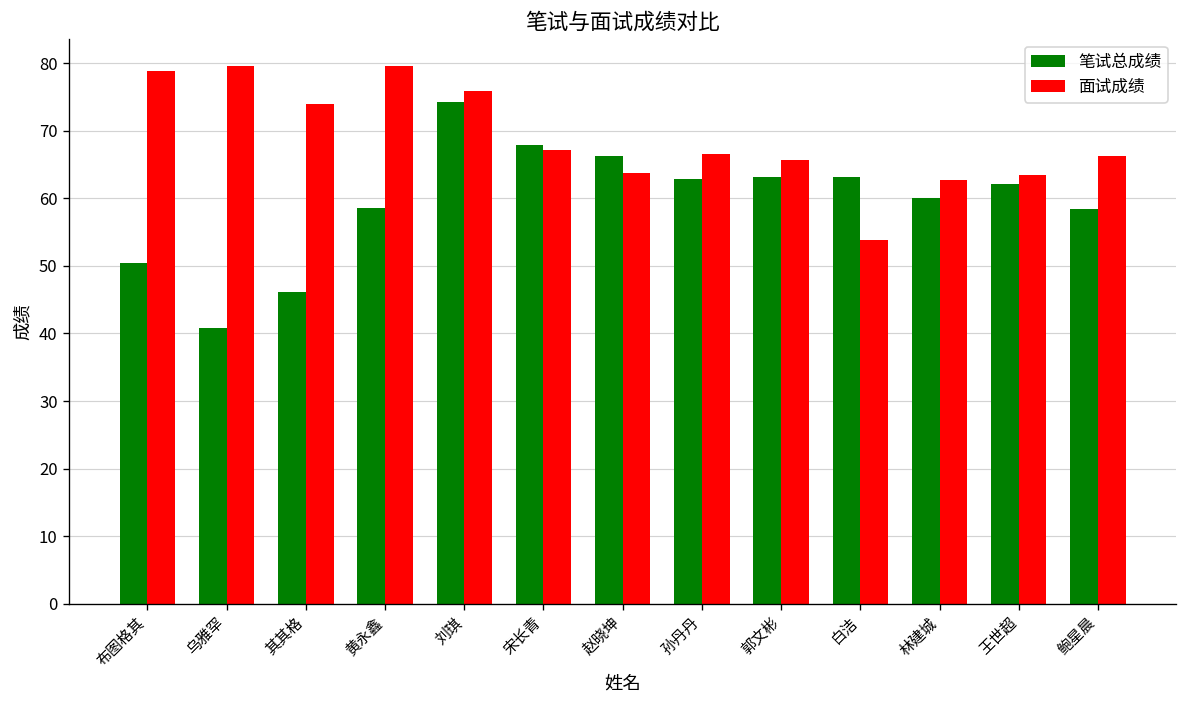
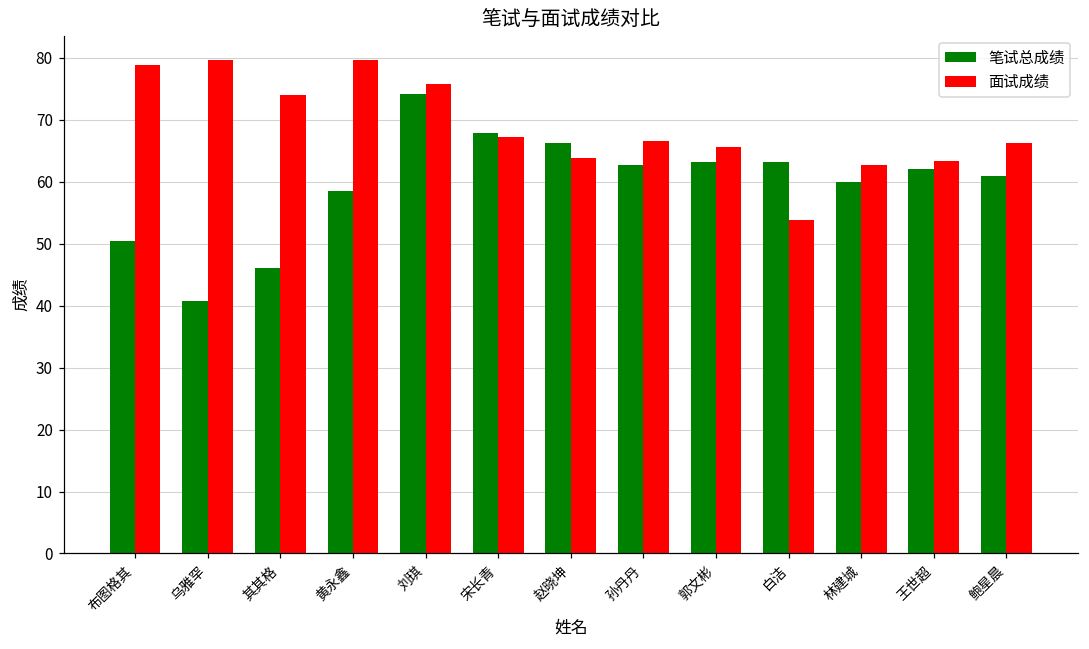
  {
    "笔试总成绩": {
      "布图格其": 50,
      "乌雅罕": 41,
      "其其格": 46,
      "黄永鑫": 58,
      "刘琪": 74,
      "宋长青": 68,
      "赵晓坤": 66,
      "孙丹丹": 63,
      "郭文彬": 63,
      "白洁": 63,
      "林建城": 60,
      "王世超": 62,
-     "鲍星晨": 58
+     "鲍星晨": 61
    },
    "面试成绩": {
      "布图格其": 79,
      "乌雅罕": 80,
      "其其格": 74,
      "黄永鑫": 80,
      "刘琪": 76,
      "宋长青": 67,
      "赵晓坤": 64,
      "孙丹丹": 67,
      "郭文彬": 66,
      "白洁": 54,
      "林建城": 63,
      "王世超": 63,
      "鲍星晨": 66
    }
  }
